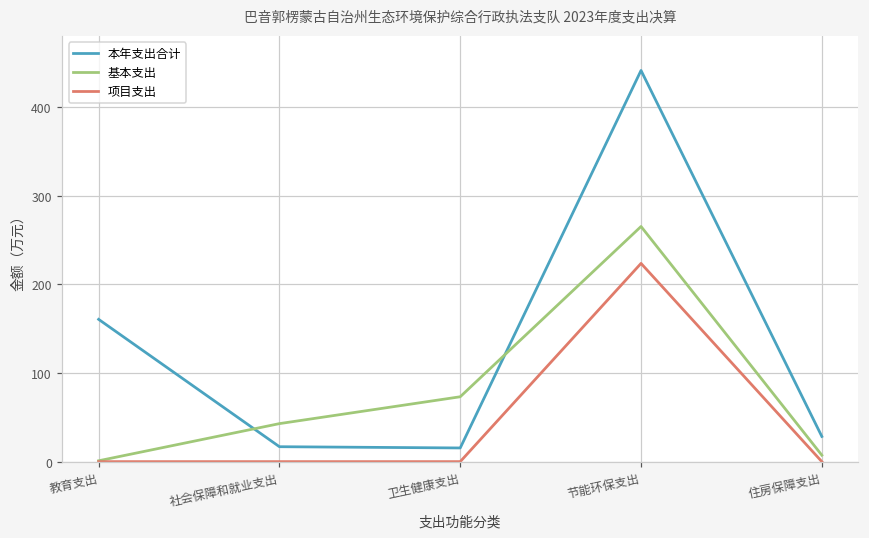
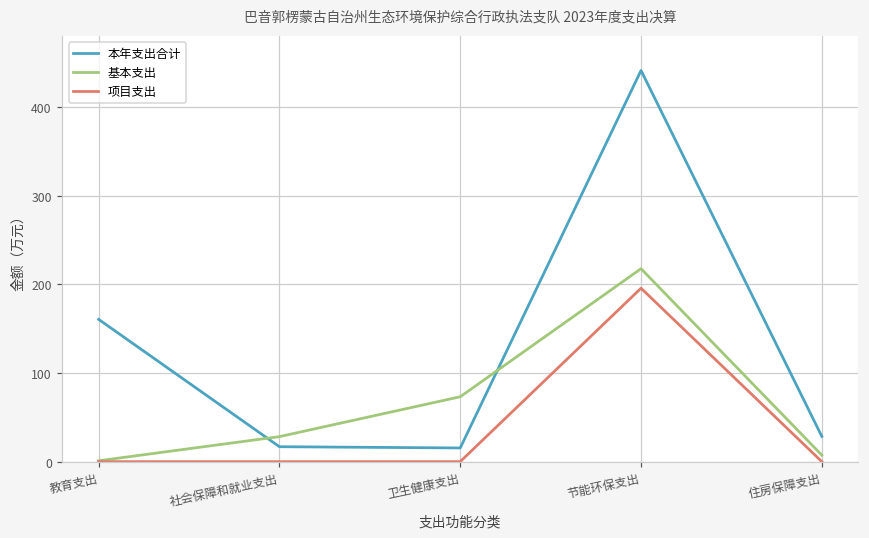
  {
    "本年支出合计": {
      "教育支出": 160,
      "社会保障和就业支出": 20,
      "卫生健康支出": 20,
      "节能环保支出": 440,
      "住房保障支出": 30
    },
    "基本支出": {
-     "社会保障和就业支出": 40,
+     "社会保障和就业支出": 30,
      "卫生健康支出": 70,
-     "节能环保支出": 270,
+     "节能环保支出": 220,
      "住房保障支出": 10
    },
    "项目支出": {
      "社会保障和就业支出": 0,
      "卫生健康支出": 0,
-     "节能环保支出": 220,
+     "节能环保支出": 200,
      "住房保障支出": 0
    }
  }
